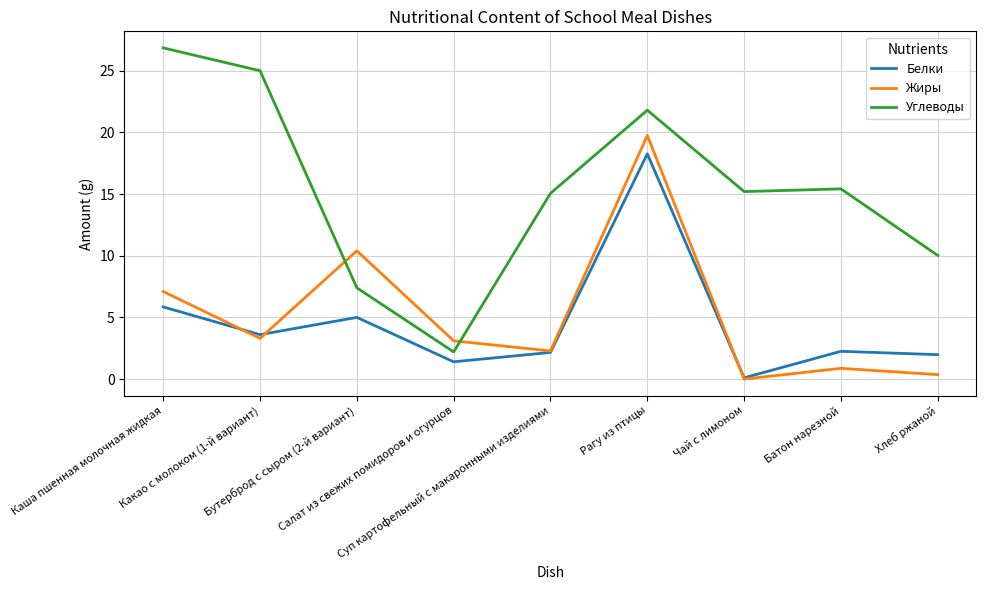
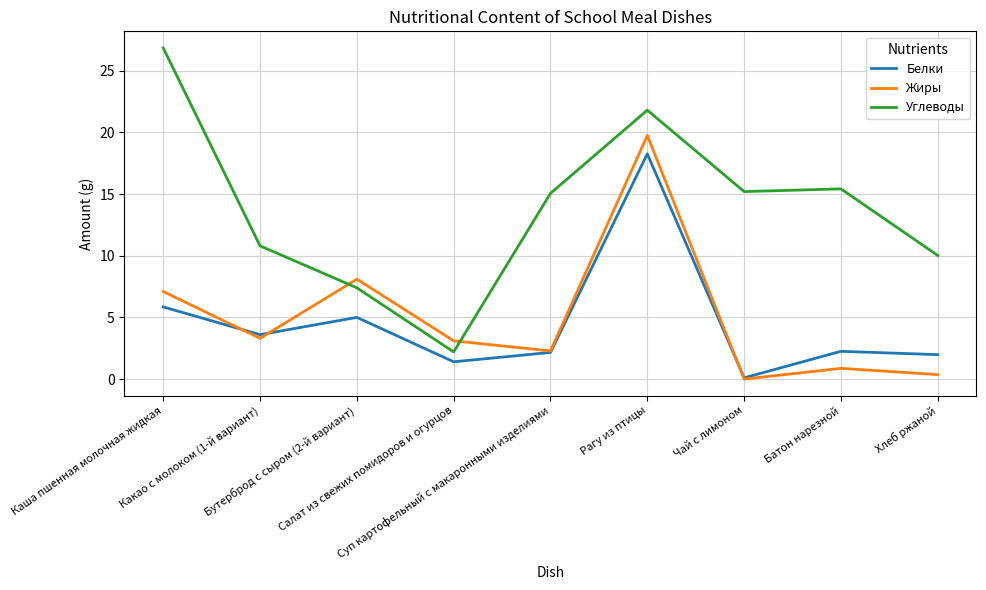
  {
    "Белки": {
      "Каша пшенная молочная жидкая": 5.9,
      "Какао с молоком (1-й вариант)": 3.6,
      "Бутерброд с сыром (2-й вариант)": 5.0,
      "Салат из свежих помидоров и огурцов": 1.4,
      "Рагу из птицы": 18.3,
      "Батон нарезной": 2.3,
      "Хлеб ржаной": 2.0
    },
    "Жиры": {
      "Каша пшенная молочная жидкая": 7.1,
      "Какао с молоком (1-й вариант)": 3.3,
-     "Бутерброд с сыром (2-й вариант)": 10.4,
+     "Бутерброд с сыром (2-й вариант)": 8.1,
      "Салат из свежих помидоров и огурцов": 3.1,
      "Рагу из птицы": 19.8,
      "Батон нарезной": 0.9,
      "Хлеб ржаной": 0.4
    },
    "Углеводы": {
      "Каша пшенная молочная жидкая": 26.9,
-     "Какао с молоком (1-й вариант)": 25.0,
+     "Какао с молоком (1-й вариант)": 10.8,
      "Бутерброд с сыром (2-й вариант)": 7.4,
      "Салат из свежих помидоров и огурцов": 2.2,
      "Суп картофельный с макаронными изделиями": 15.1,
      "Рагу из птицы": 21.8,
      "Чай с лимоном": 15.2,
      "Батон нарезной": 15.4,
      "Хлеб ржаной": 10.0
    }
  }
